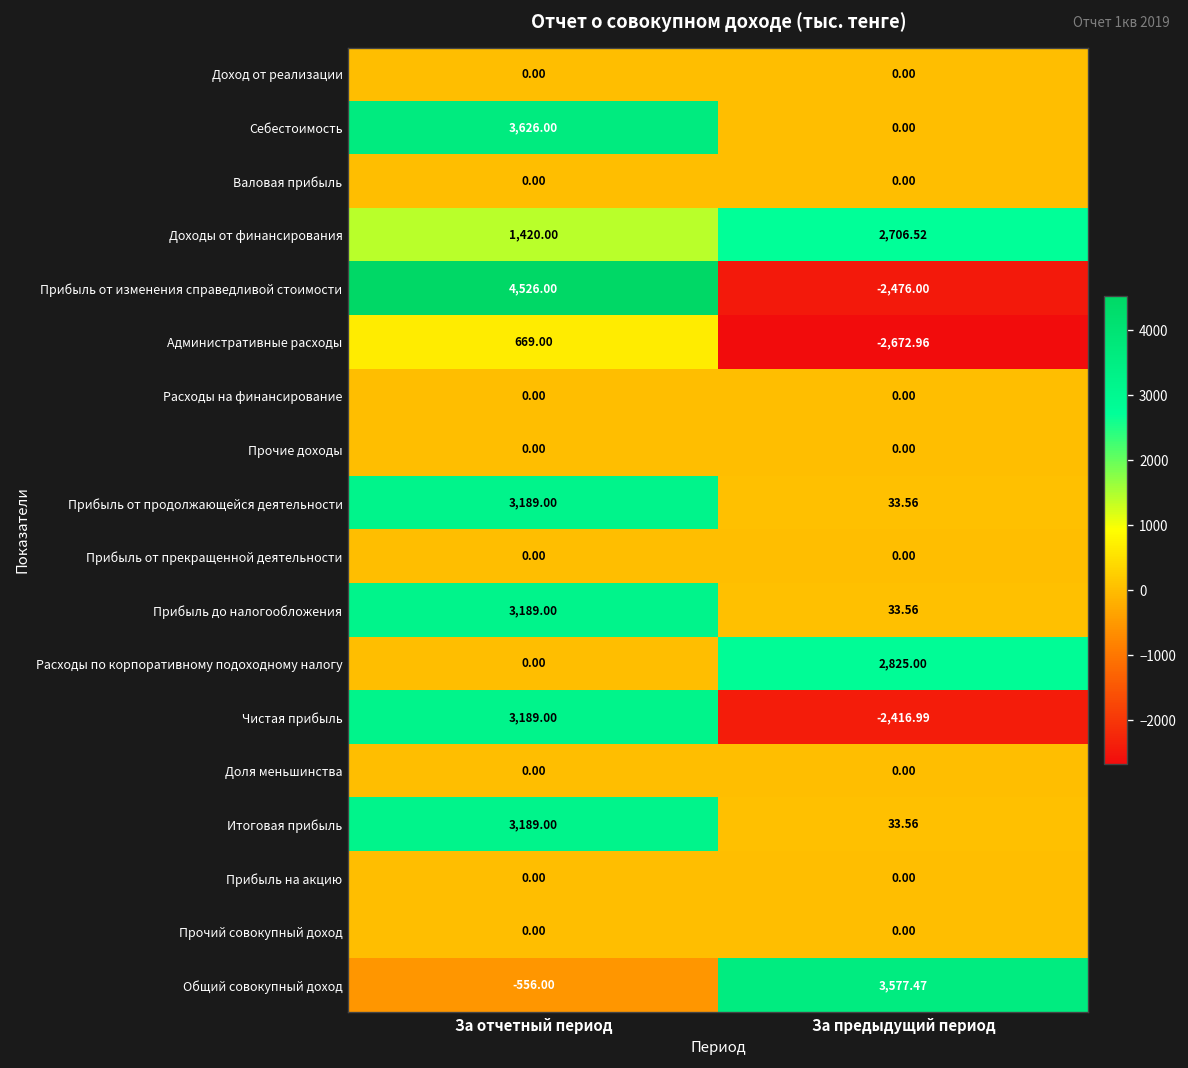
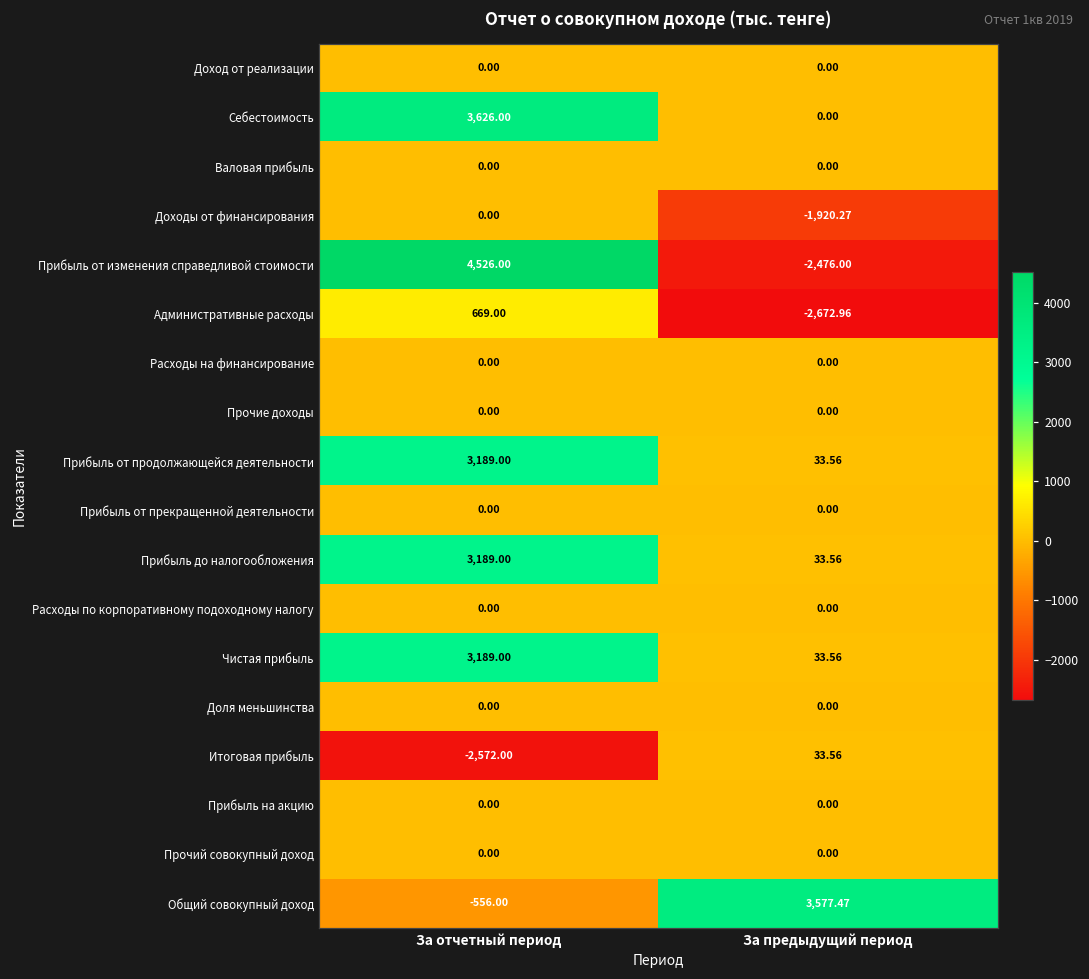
  {
    "Доход от реализации": {
      "За отчетный период": "0.00",
      "За предыдущий период": "0.00"
    },
    "Себестоимость": {
      "За отчетный период": "3,626.00",
      "За предыдущий период": "0.00"
    },
    "Валовая прибыль": {
      "За отчетный период": "0.00",
      "За предыдущий период": "0.00"
    },
    "Доходы от финансирования": {
-     "За отчетный период": "1,420.00",
-     "За предыдущий период": "2,706.52"
+     "За отчетный период": "0.00",
+     "За предыдущий период": "-1,920.27"
    },
    "Прибыль от изменения справедливой стоимости": {
      "За отчетный период": "4,526.00",
      "За предыдущий период": "-2,476.00"
    },
    "Административные расходы": {
      "За отчетный период": "669.00",
      "За предыдущий период": "-2,672.96"
    },
    "Расходы на финансирование": {
      "За отчетный период": "0.00",
      "За предыдущий период": "0.00"
    },
    "Прочие доходы": {
      "За отчетный период": "0.00",
      "За предыдущий период": "0.00"
    },
    "Прибыль от продолжающейся деятельности": {
      "За отчетный период": "3,189.00",
      "За предыдущий период": "33.56"
    },
    "Прибыль от прекращенной деятельности": {
      "За отчетный период": "0.00",
      "За предыдущий период": "0.00"
    },
    "Прибыль до налогообложения": {
      "За отчетный период": "3,189.00",
      "За предыдущий период": "33.56"
    },
    "Расходы по корпоративному подоходному налогу": {
      "За отчетный период": "0.00",
-     "За предыдущий период": "2,825.00"
+     "За предыдущий период": "0.00"
    },
    "Чистая прибыль": {
      "За отчетный период": "3,189.00",
-     "За предыдущий период": "-2,416.99"
+     "За предыдущий период": "33.56"
    },
    "Доля меньшинства": {
      "За отчетный период": "0.00",
      "За предыдущий период": "0.00"
    },
    "Итоговая прибыль": {
-     "За отчетный период": "3,189.00",
+     "За отчетный период": "-2,572.00",
      "За предыдущий период": "33.56"
    },
    "Прибыль на акцию": {
      "За отчетный период": "0.00",
      "За предыдущий период": "0.00"
    },
    "Прочий совокупный доход": {
      "За отчетный период": "0.00",
      "За предыдущий период": "0.00"
    },
    "Общий совокупный доход": {
      "За отчетный период": "-556.00",
      "За предыдущий период": "3,577.47"
    }
  }
